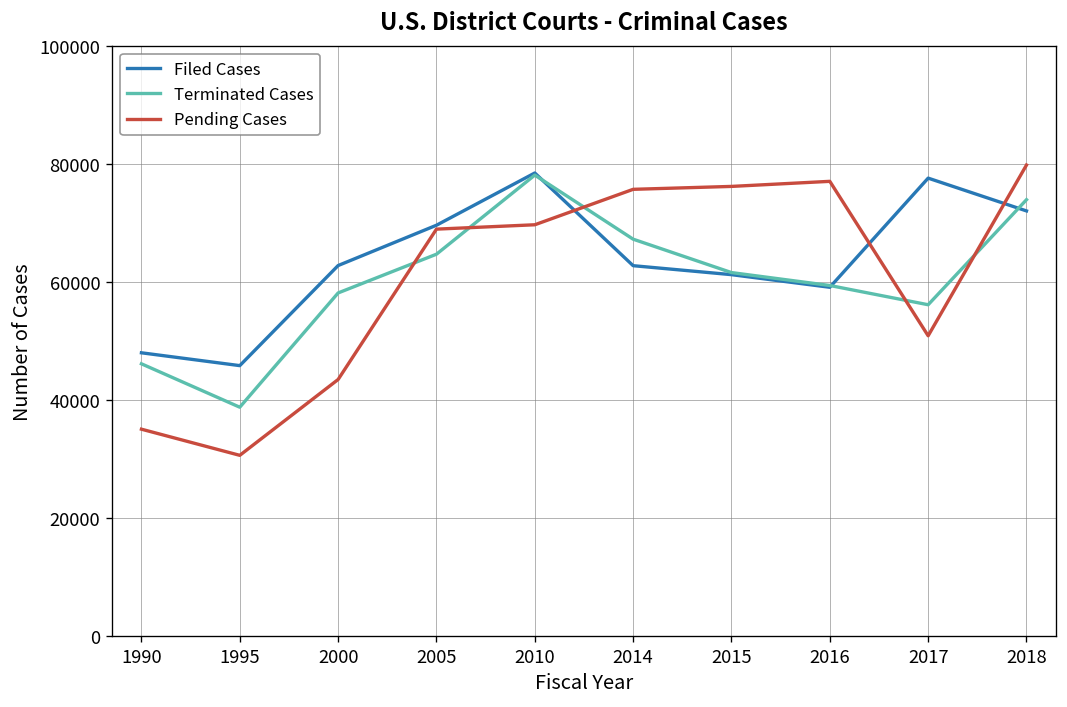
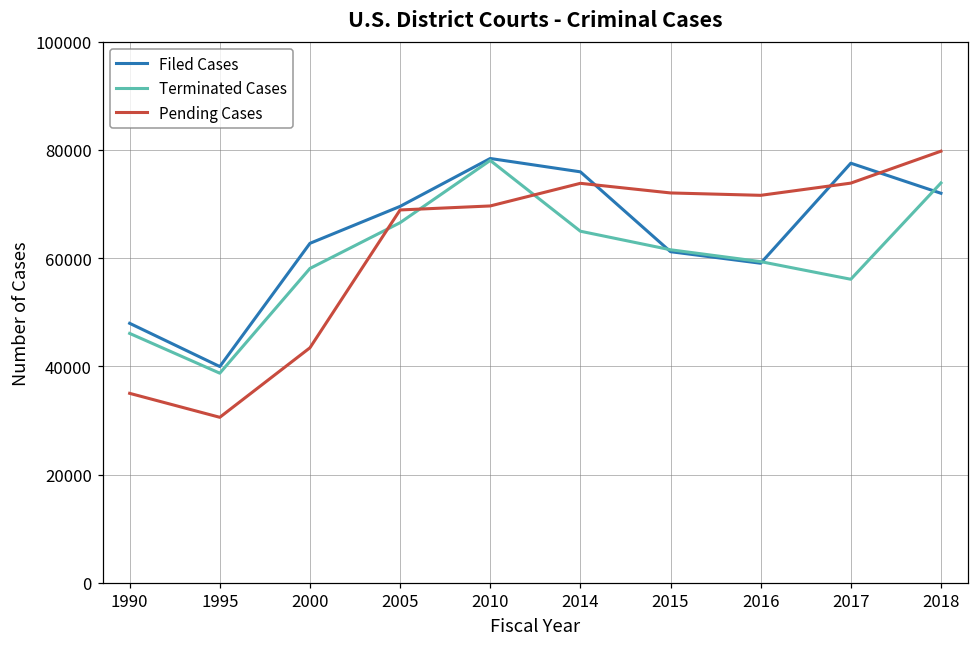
  {
    "Filed Cases": {
      "1990": 48000,
-     "1995": 46000,
+     "1995": 40000,
      "2000": 63000,
      "2005": 70000,
-     "2014": 63000,
+     "2014": 76000,
      "2017": 78000,
      "2018": 72000
    },
    "Terminated Cases": {
      "1990": 46000,
      "1995": 39000,
      "2000": 58000,
-     "2005": 65000,
-     "2014": 67000,
+     "2005": 67000,
+     "2014": 65000,
      "2017": 56000,
      "2018": 74000
    },
    "Pending Cases": {
      "1990": 35000,
      "1995": 31000,
      "2000": 43000,
      "2005": 69000,
      "2010": 70000,
-     "2014": 76000,
-     "2015": 76000,
-     "2016": 77000,
-     "2017": 51000,
+     "2014": 74000,
+     "2015": 72000,
+     "2016": 72000,
+     "2017": 74000,
      "2018": 80000
    }
  }
